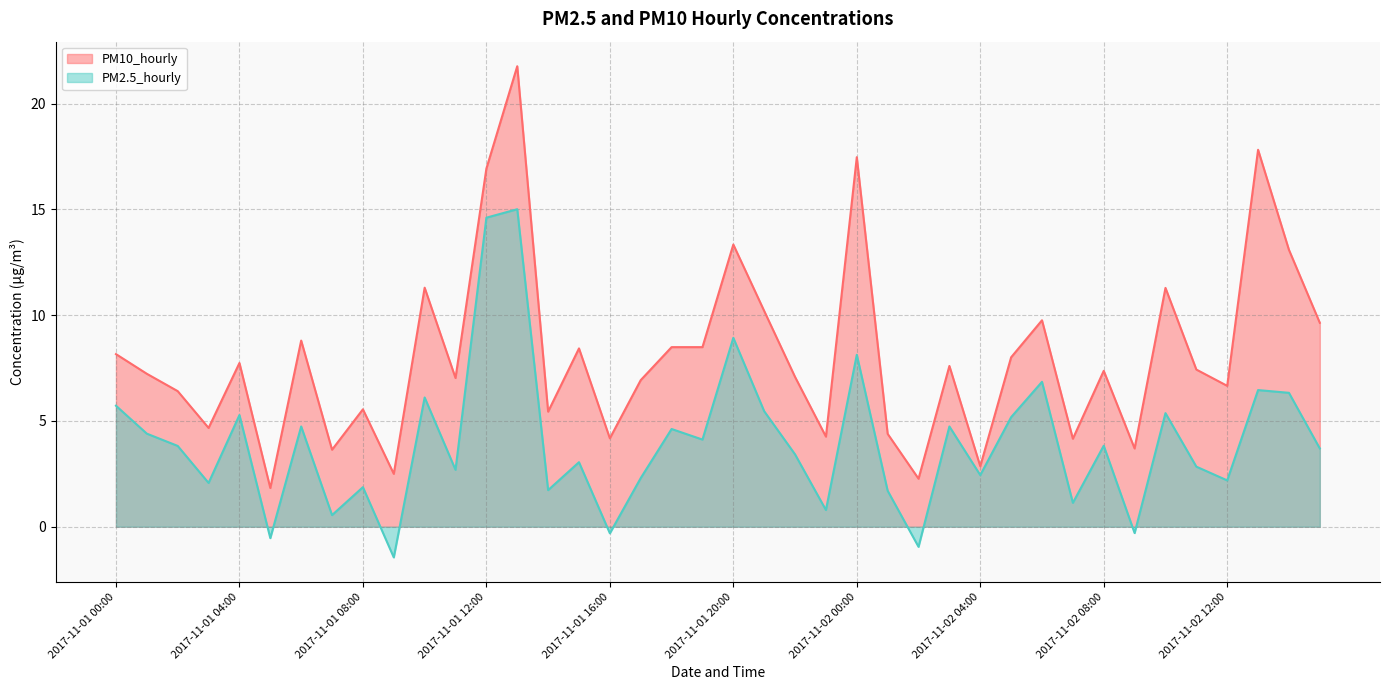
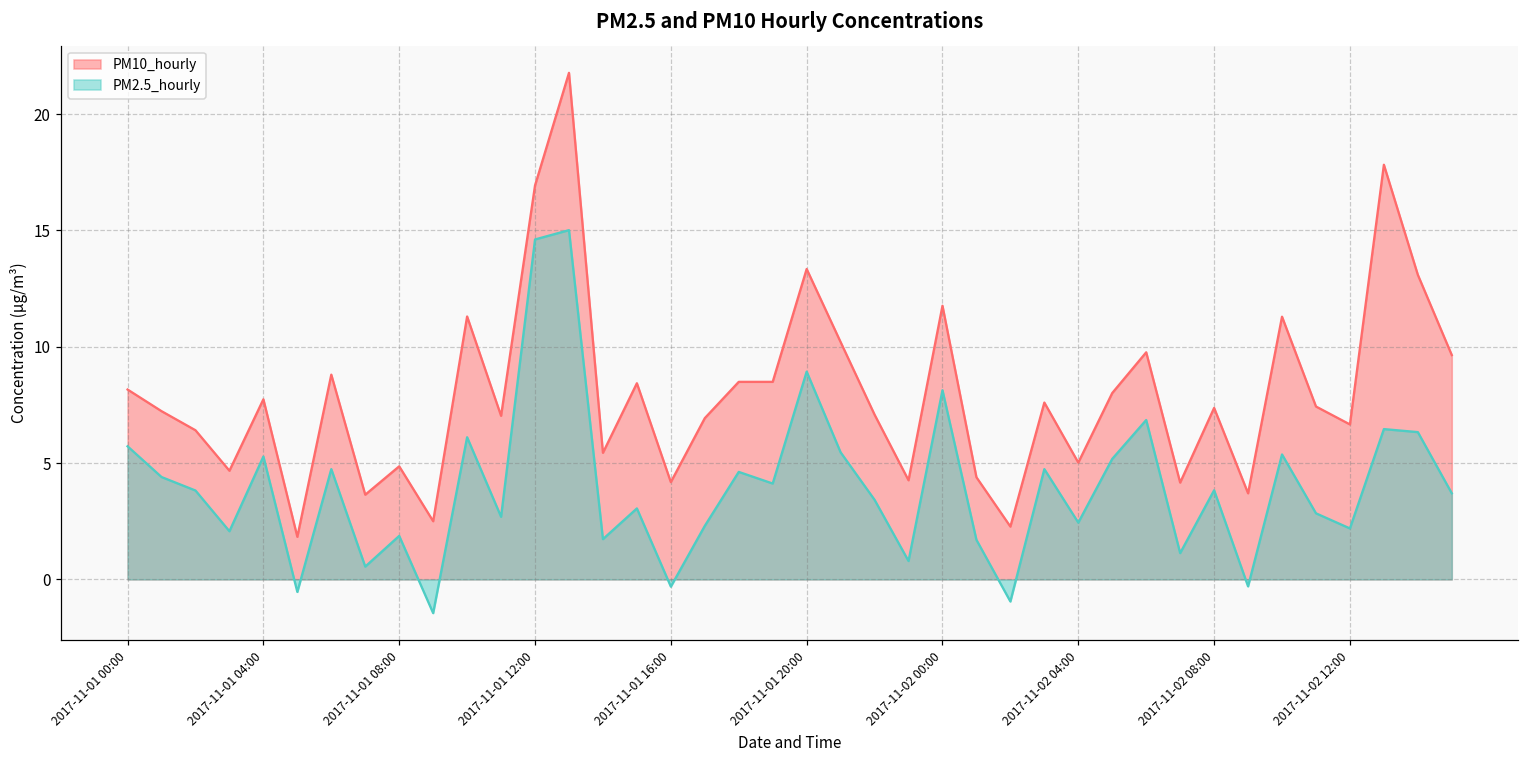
  {
    "PM10_hourly": {
      "2017-11-01 00:00": 8.2,
      "2017-11-01 04:00": 7.7,
-     "2017-11-01 08:00": 5.6,
+     "2017-11-01 08:00": 4.9,
      "2017-11-01 12:00": 16.9,
      "2017-11-01 16:00": 4.2,
      "2017-11-01 20:00": 13.3,
-     "2017-11-02 00:00": 17.5,
-     "2017-11-02 04:00": 2.9,
+     "2017-11-02 00:00": 11.8,
+     "2017-11-02 04:00": 5.0,
      "2017-11-02 08:00": 7.4,
      "2017-11-02 12:00": 6.7
    }
  }
